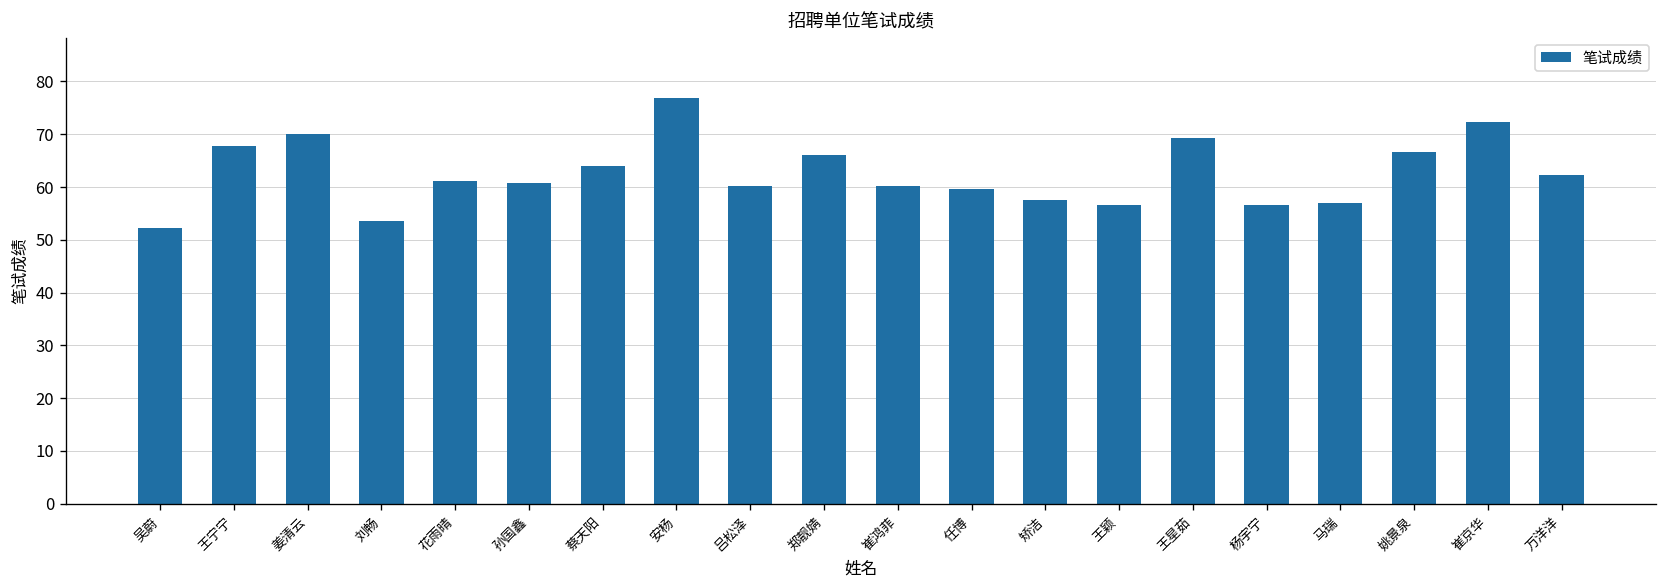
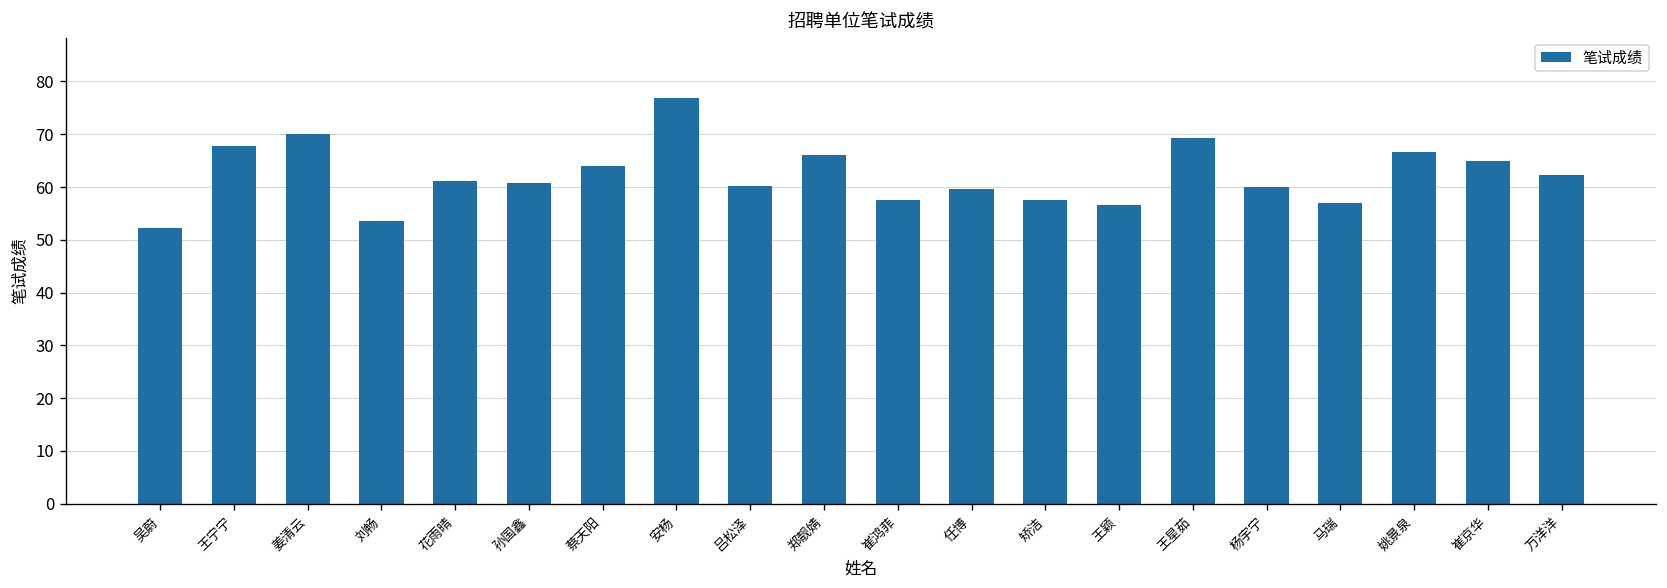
  {
    "吴蔚": 52,
    "王宁宁": 68,
    "姜清云": 70,
    "刘畅": 54,
    "花雨晴": 61,
    "孙国鑫": 61,
    "蔡天阳": 64,
    "安杨": 77,
    "吕松泽": 60,
    "郑靓婧": 66,
-   "崔鸿菲": 60,
+   "崔鸿菲": 58,
    "任博": 60,
    "矫洁": 58,
    "王颖": 57,
    "王星茹": 69,
-   "杨宇宁": 57,
+   "杨宇宁": 60,
    "马瑞": 57,
    "姚景泉": 67,
-   "崔京华": 72,
+   "崔京华": 65,
    "万洋洋": 62
  }
